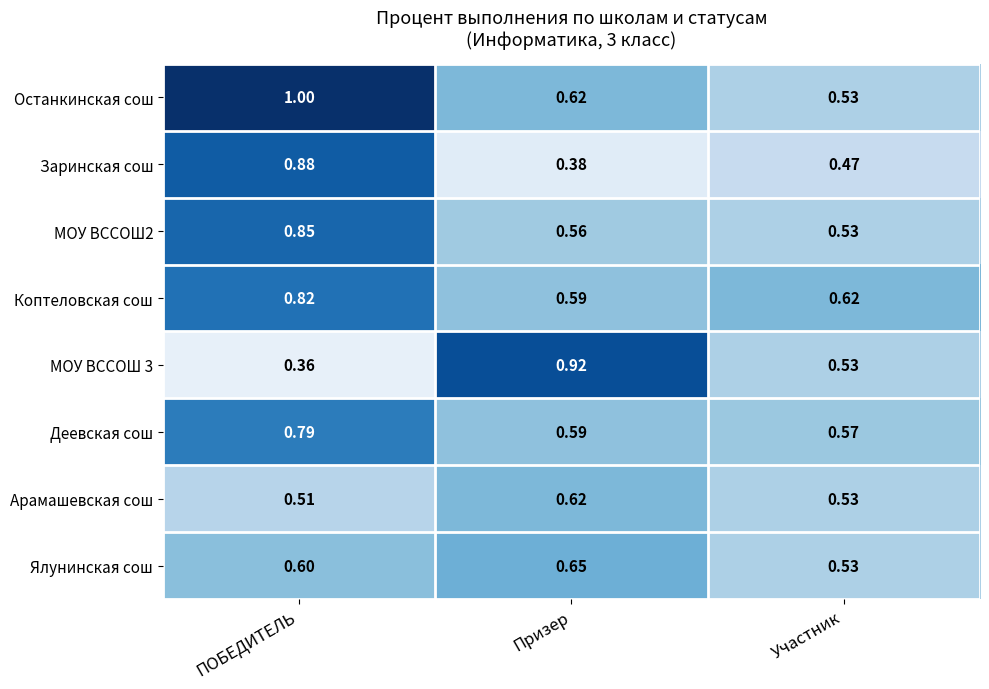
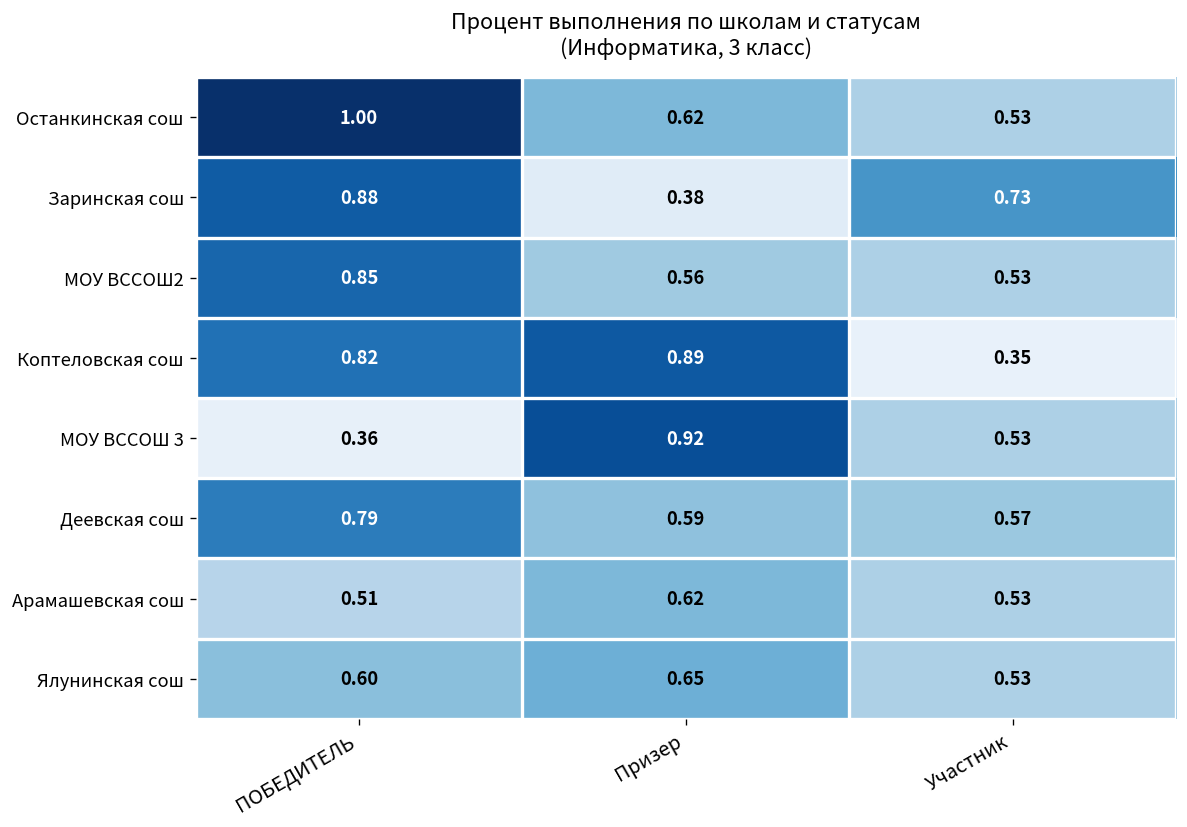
  {
    "Останкинская сош": {
      "ПОБЕДИТЕЛЬ": 1.00,
      "Призер": 0.62,
      "Участник": 0.53
    },
    "Заринская сош": {
      "ПОБЕДИТЕЛЬ": 0.88,
      "Призер": 0.38,
-     "Участник": 0.47
+     "Участник": 0.73
    },
    "МОУ ВССОШ2": {
      "ПОБЕДИТЕЛЬ": 0.85,
      "Призер": 0.56,
      "Участник": 0.53
    },
    "Коптеловская сош": {
      "ПОБЕДИТЕЛЬ": 0.82,
-     "Призер": 0.59,
-     "Участник": 0.62
+     "Призер": 0.89,
+     "Участник": 0.35
    },
    "МОУ ВССОШ 3": {
      "ПОБЕДИТЕЛЬ": 0.36,
      "Призер": 0.92,
      "Участник": 0.53
    },
    "Деевская сош": {
      "ПОБЕДИТЕЛЬ": 0.79,
      "Призер": 0.59,
      "Участник": 0.57
    },
    "Арамашевская сош": {
      "ПОБЕДИТЕЛЬ": 0.51,
      "Призер": 0.62,
      "Участник": 0.53
    },
    "Ялунинская сош": {
      "ПОБЕДИТЕЛЬ": 0.60,
      "Призер": 0.65,
      "Участник": 0.53
    }
  }
